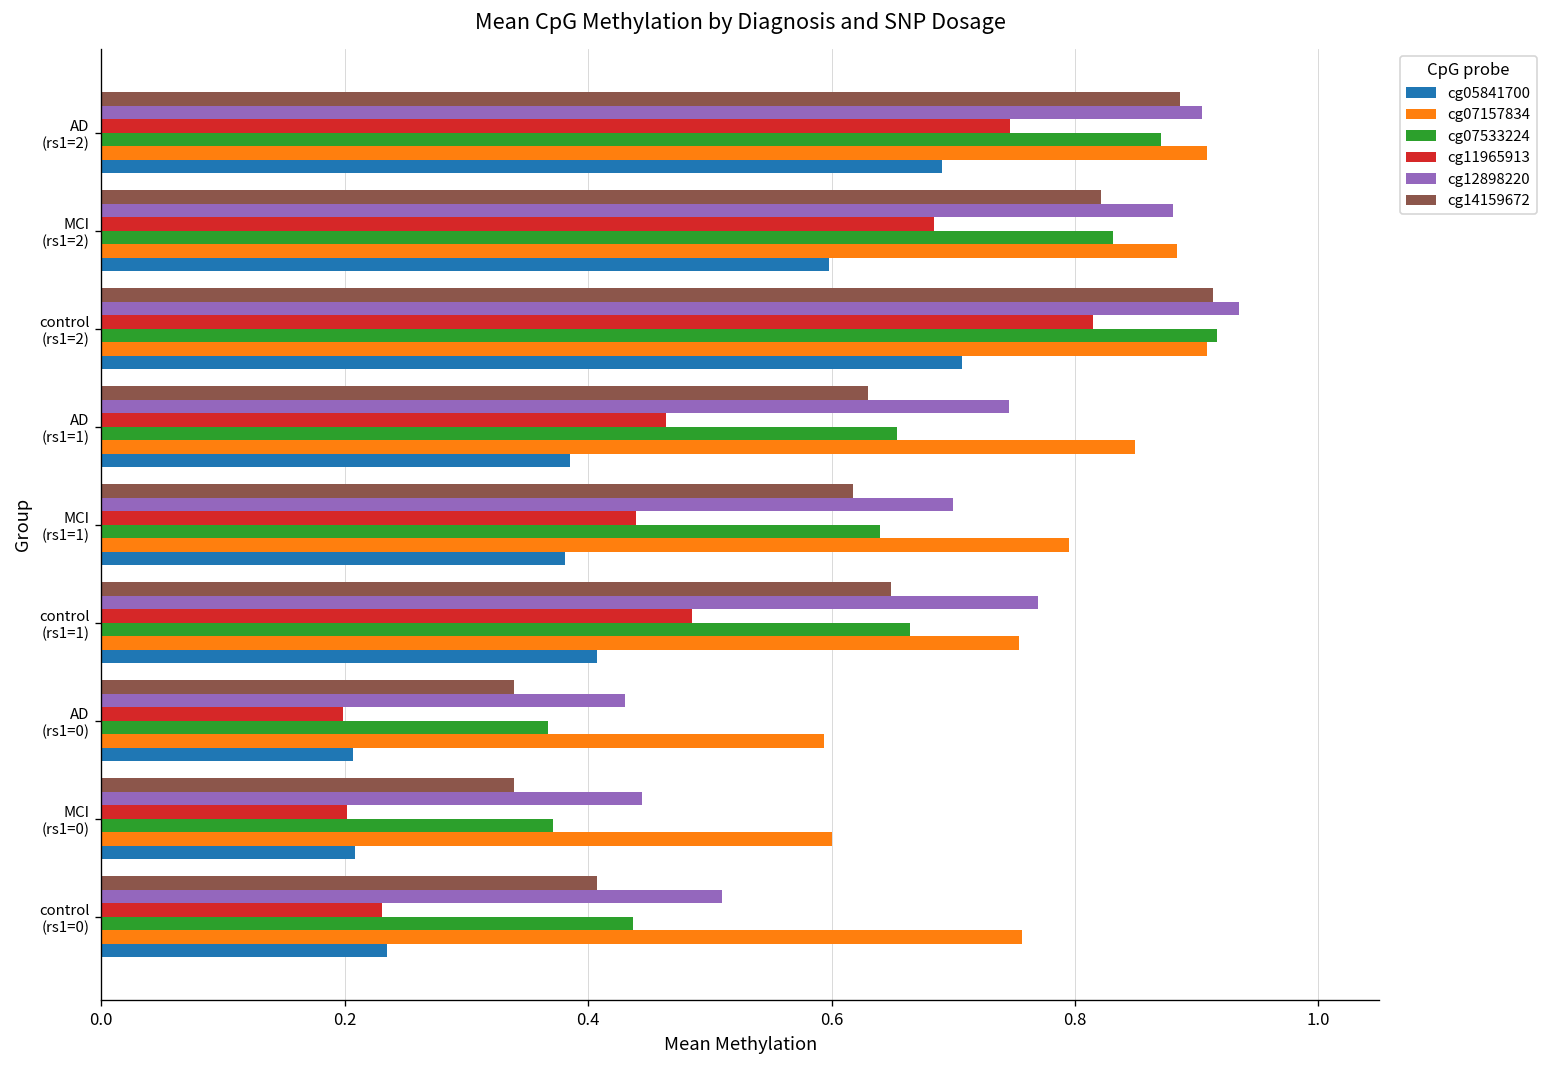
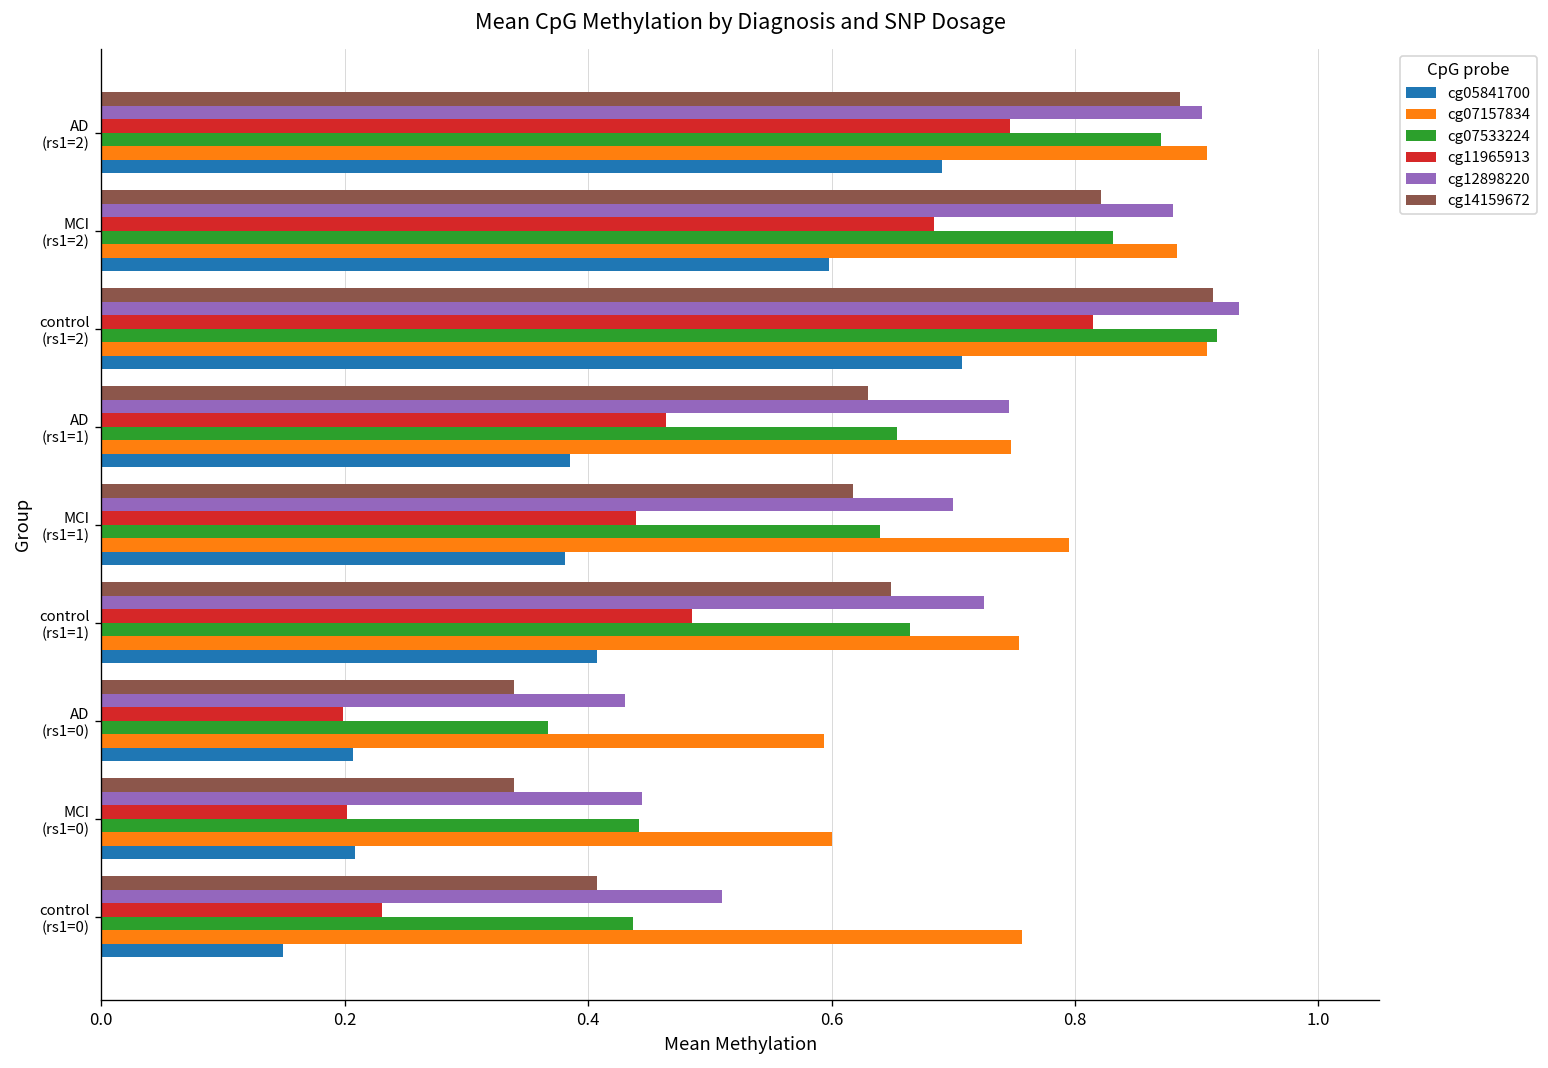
  {
    "cg05841700": {
      "AD (rs1=2)": 0.691,
      "MCI (rs1=2)": 0.598,
      "control (rs1=2)": 0.707,
      "AD (rs1=1)": 0.385,
      "MCI (rs1=1)": 0.381,
      "control (rs1=1)": 0.407,
      "AD (rs1=0)": 0.207,
      "MCI (rs1=0)": 0.209,
-     "control (rs1=0)": 0.235
+     "control (rs1=0)": 0.149
    },
    "cg07157834": {
      "AD (rs1=2)": 0.908,
      "MCI (rs1=2)": 0.884,
      "control (rs1=2)": 0.908,
-     "AD (rs1=1)": 0.850,
+     "AD (rs1=1)": 0.747,
      "MCI (rs1=1)": 0.795,
      "control (rs1=1)": 0.754,
      "AD (rs1=0)": 0.594,
      "MCI (rs1=0)": 0.600,
      "control (rs1=0)": 0.756
    },
    "cg07533224": {
      "AD (rs1=2)": 0.870,
      "MCI (rs1=2)": 0.831,
      "control (rs1=2)": 0.917,
      "AD (rs1=1)": 0.653,
      "MCI (rs1=1)": 0.640,
      "control (rs1=1)": 0.664,
      "AD (rs1=0)": 0.367,
-     "MCI (rs1=0)": 0.371,
+     "MCI (rs1=0)": 0.441,
      "control (rs1=0)": 0.437
    },
    "cg11965913": {
      "AD (rs1=2)": 0.746,
      "MCI (rs1=2)": 0.684,
      "control (rs1=2)": 0.815,
      "AD (rs1=1)": 0.464,
      "MCI (rs1=1)": 0.439,
      "control (rs1=1)": 0.485,
      "AD (rs1=0)": 0.199,
      "MCI (rs1=0)": 0.202,
      "control (rs1=0)": 0.231
    },
    "cg12898220": {
      "AD (rs1=2)": 0.904,
      "MCI (rs1=2)": 0.880,
      "control (rs1=2)": 0.935,
      "AD (rs1=1)": 0.746,
      "MCI (rs1=1)": 0.700,
-     "control (rs1=1)": 0.770,
+     "control (rs1=1)": 0.725,
      "AD (rs1=0)": 0.430,
      "MCI (rs1=0)": 0.445,
      "control (rs1=0)": 0.510
    },
    "cg14159672": {
      "AD (rs1=2)": 0.886,
      "MCI (rs1=2)": 0.821,
      "control (rs1=2)": 0.913,
      "AD (rs1=1)": 0.630,
      "MCI (rs1=1)": 0.618,
      "control (rs1=1)": 0.648,
      "AD (rs1=0)": 0.339,
      "MCI (rs1=0)": 0.339,
      "control (rs1=0)": 0.407
    }
  }
